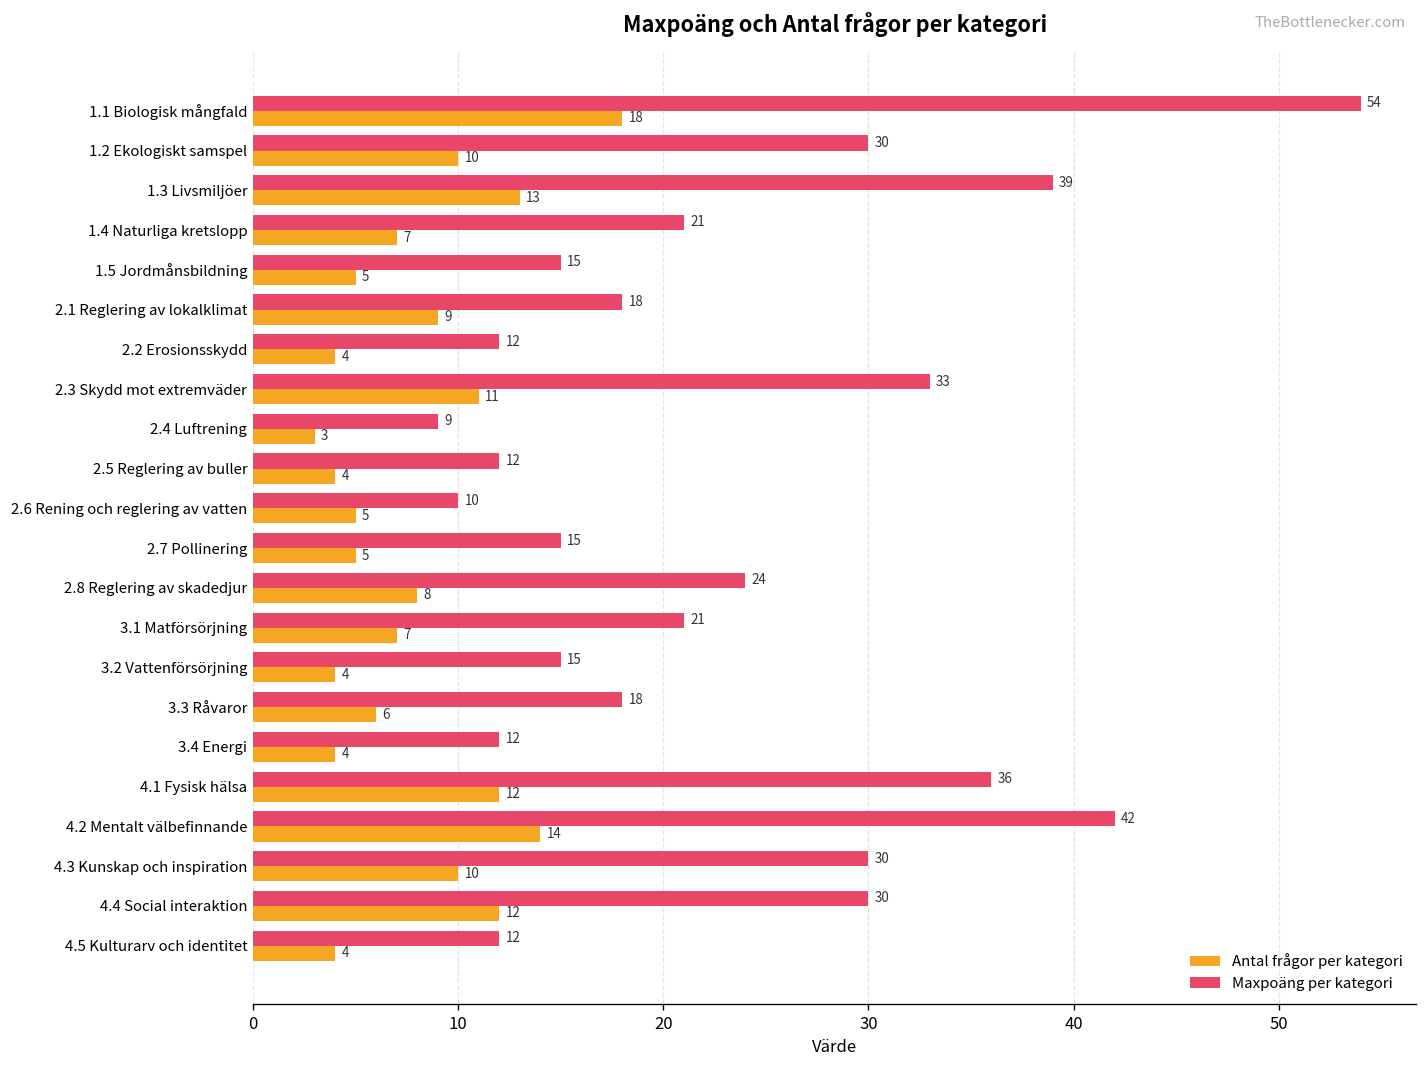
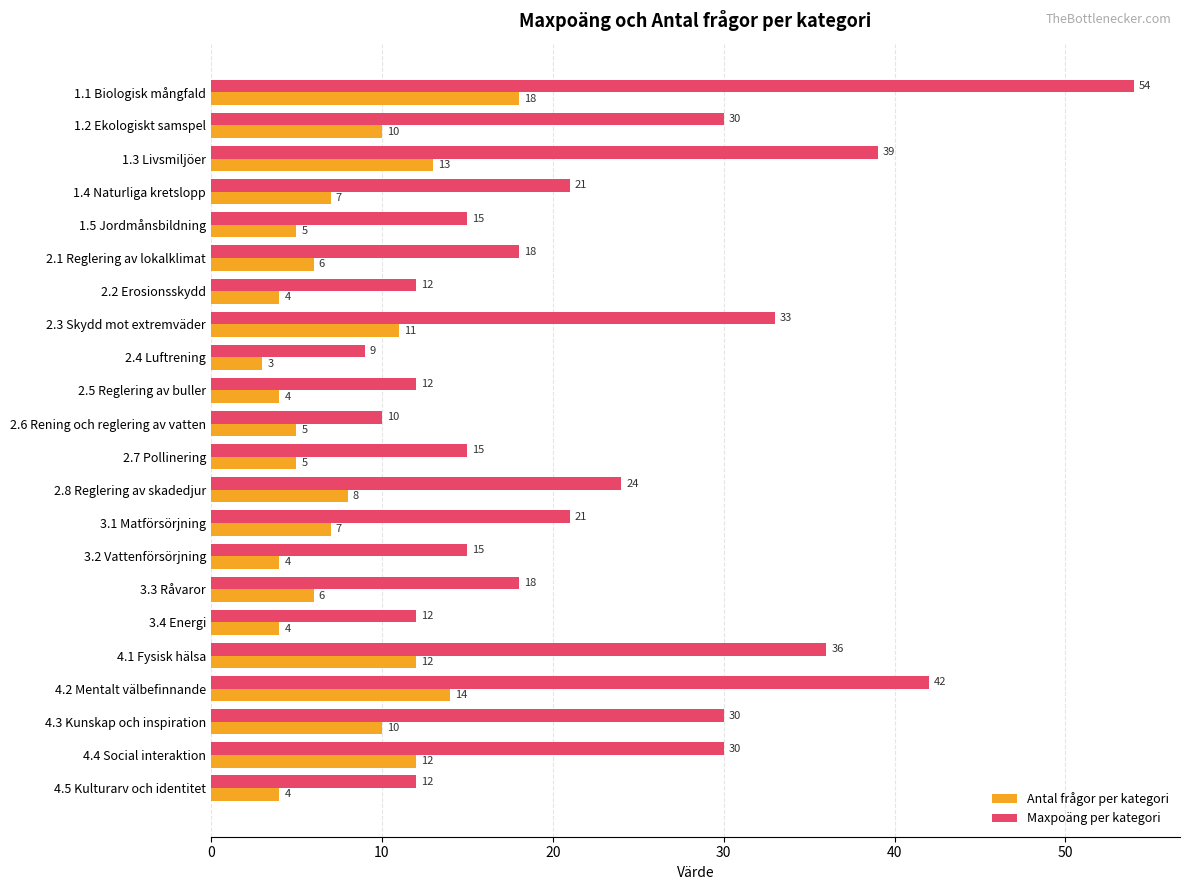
  {
    "Antal frågor per kategori": {
      "1.1 Biologisk mångfald": 18,
      "1.2 Ekologiskt samspel": 10,
      "1.3 Livsmiljöer": 13,
      "1.4 Naturliga kretslopp": 7,
      "1.5 Jordmånsbildning": 5,
-     "2.1 Reglering av lokalklimat": 9,
+     "2.1 Reglering av lokalklimat": 6,
      "2.2 Erosionsskydd": 4,
      "2.3 Skydd mot extremväder": 11,
      "2.4 Luftrening": 3,
      "2.5 Reglering av buller": 4,
      "2.6 Rening och reglering av vatten": 5,
      "2.7 Pollinering": 5,
      "2.8 Reglering av skadedjur": 8,
      "3.1 Matförsörjning": 7,
      "3.2 Vattenförsörjning": 4,
      "3.3 Råvaror": 6,
      "3.4 Energi": 4,
      "4.1 Fysisk hälsa": 12,
      "4.2 Mentalt välbefinnande": 14,
      "4.3 Kunskap och inspiration": 10,
      "4.4 Social interaktion": 12,
      "4.5 Kulturarv och identitet": 4
    },
    "Maxpoäng per kategori": {
      "1.1 Biologisk mångfald": 54,
      "1.2 Ekologiskt samspel": 30,
      "1.3 Livsmiljöer": 39,
      "1.4 Naturliga kretslopp": 21,
      "1.5 Jordmånsbildning": 15,
      "2.1 Reglering av lokalklimat": 18,
      "2.2 Erosionsskydd": 12,
      "2.3 Skydd mot extremväder": 33,
      "2.4 Luftrening": 9,
      "2.5 Reglering av buller": 12,
      "2.6 Rening och reglering av vatten": 10,
      "2.7 Pollinering": 15,
      "2.8 Reglering av skadedjur": 24,
      "3.1 Matförsörjning": 21,
      "3.2 Vattenförsörjning": 15,
      "3.3 Råvaror": 18,
      "3.4 Energi": 12,
      "4.1 Fysisk hälsa": 36,
      "4.2 Mentalt välbefinnande": 42,
      "4.3 Kunskap och inspiration": 30,
      "4.4 Social interaktion": 30,
      "4.5 Kulturarv och identitet": 12
    }
  }
